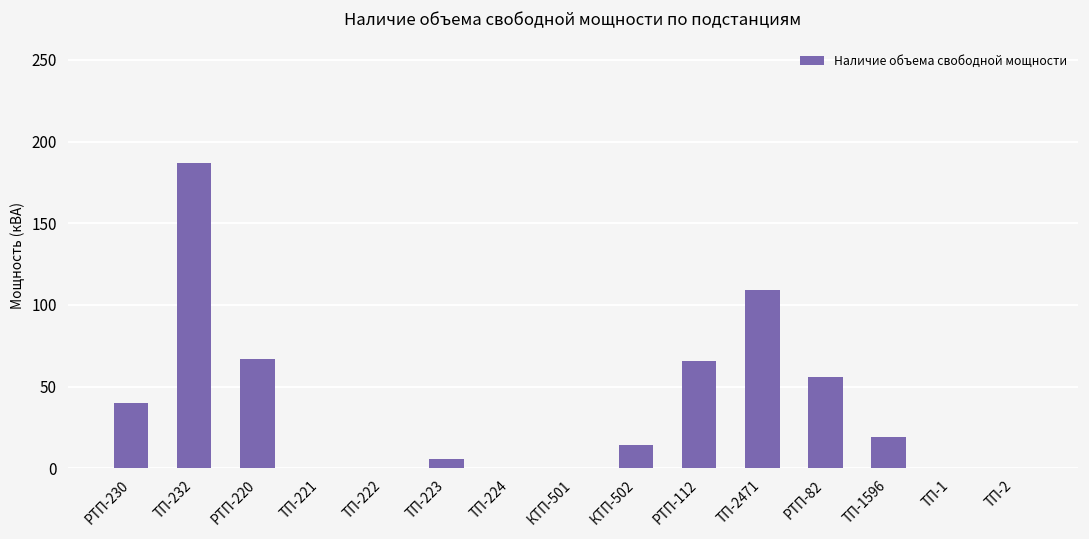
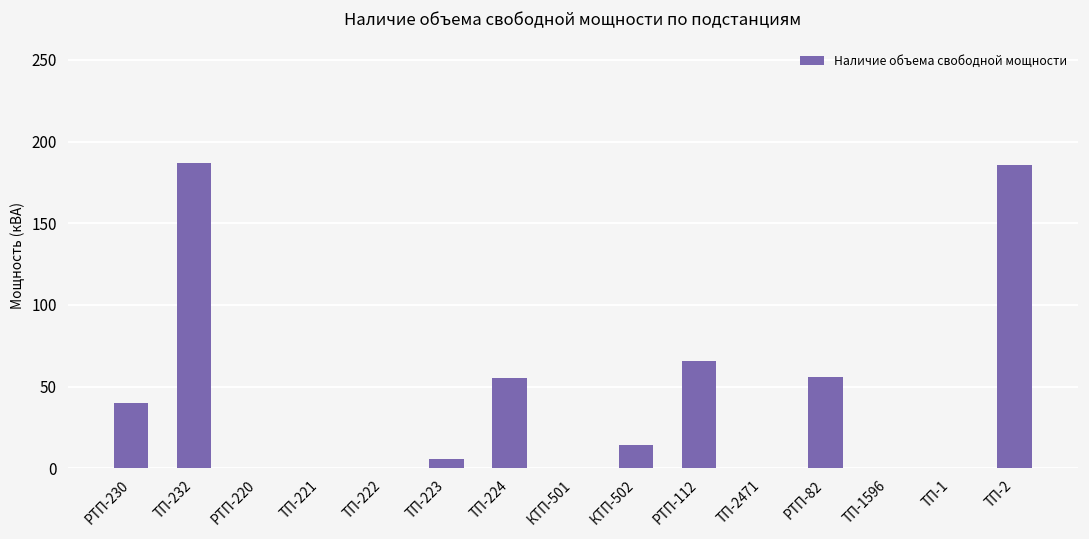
  {
    "РТП-230": 40,
    "ТП-232": 187,
-   "РТП-220": 67,
+   "РТП-220": 0,
    "ТП-221": 0,
    "ТП-222": 0,
    "ТП-223": 6,
-   "ТП-224": 0,
+   "ТП-224": 55,
    "КТП-501": 0,
    "КТП-502": 14,
    "РТП-112": 66,
-   "ТП-2471": 109,
+   "ТП-2471": 0,
    "РТП-82": 56,
-   "ТП-1596": 19,
+   "ТП-1596": 0,
    "ТП-1": 0,
-   "ТП-2": 0
+   "ТП-2": 186
  }
